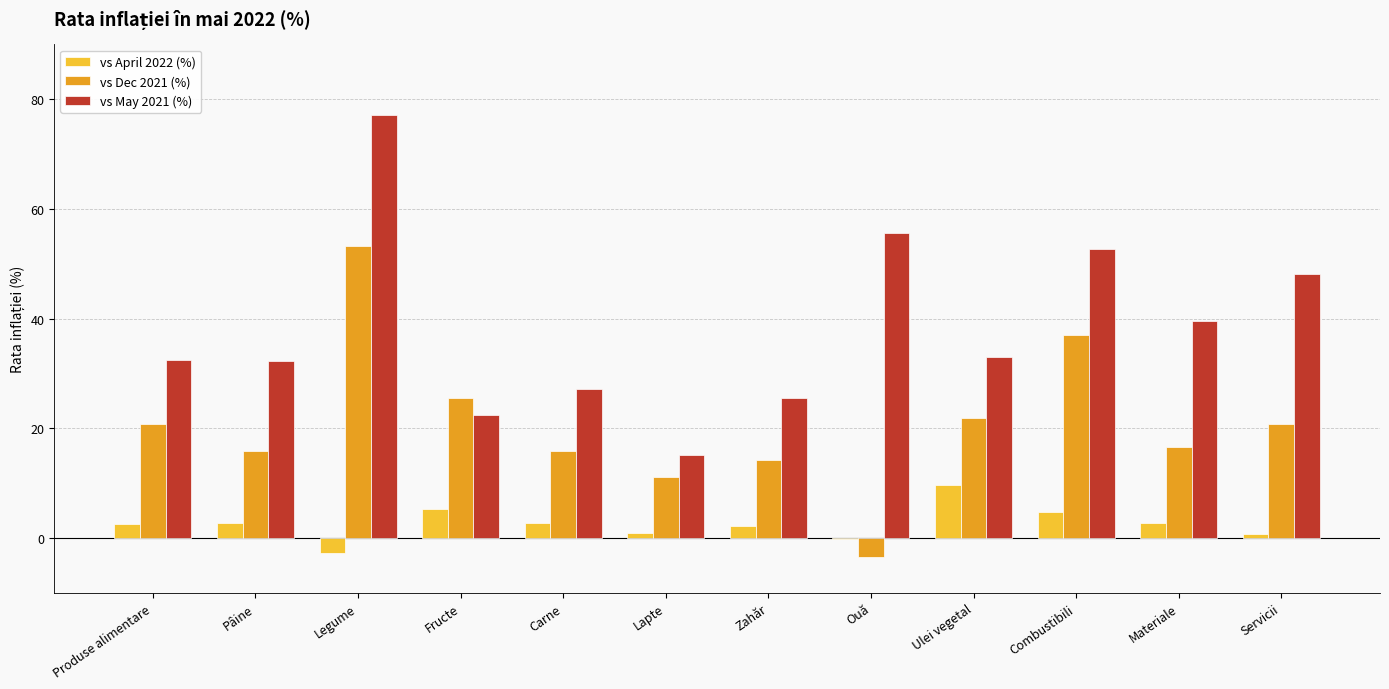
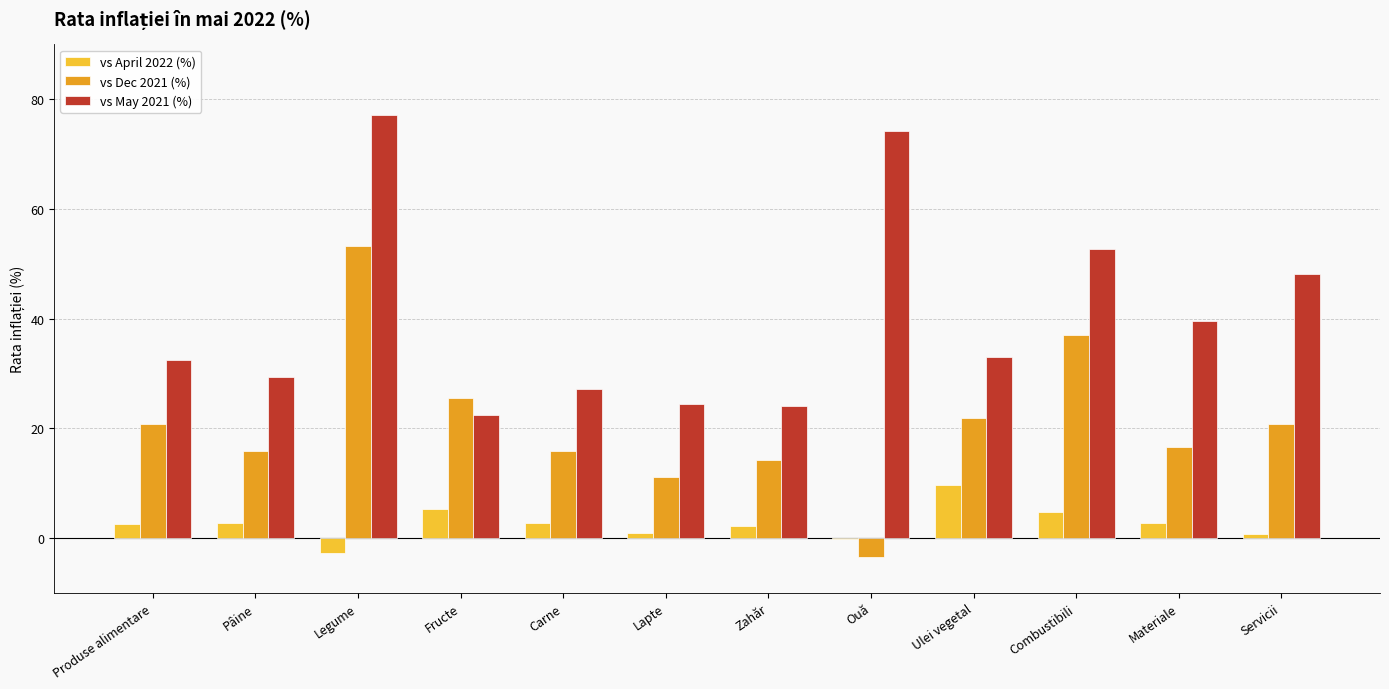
  {
    "vs May 2021 (%)": {
      "Produse alimentare": 33,
-     "Pâine": 32,
+     "Pâine": 29,
      "Legume": 77,
      "Fructe": 22,
      "Carne": 27,
-     "Lapte": 15,
-     "Zahăr": 26,
-     "Ouă": 56,
+     "Lapte": 24,
+     "Zahăr": 24,
+     "Ouă": 74,
      "Ulei vegetal": 33,
      "Combustibili": 53,
      "Materiale": 40,
      "Servicii": 48
    }
  }
